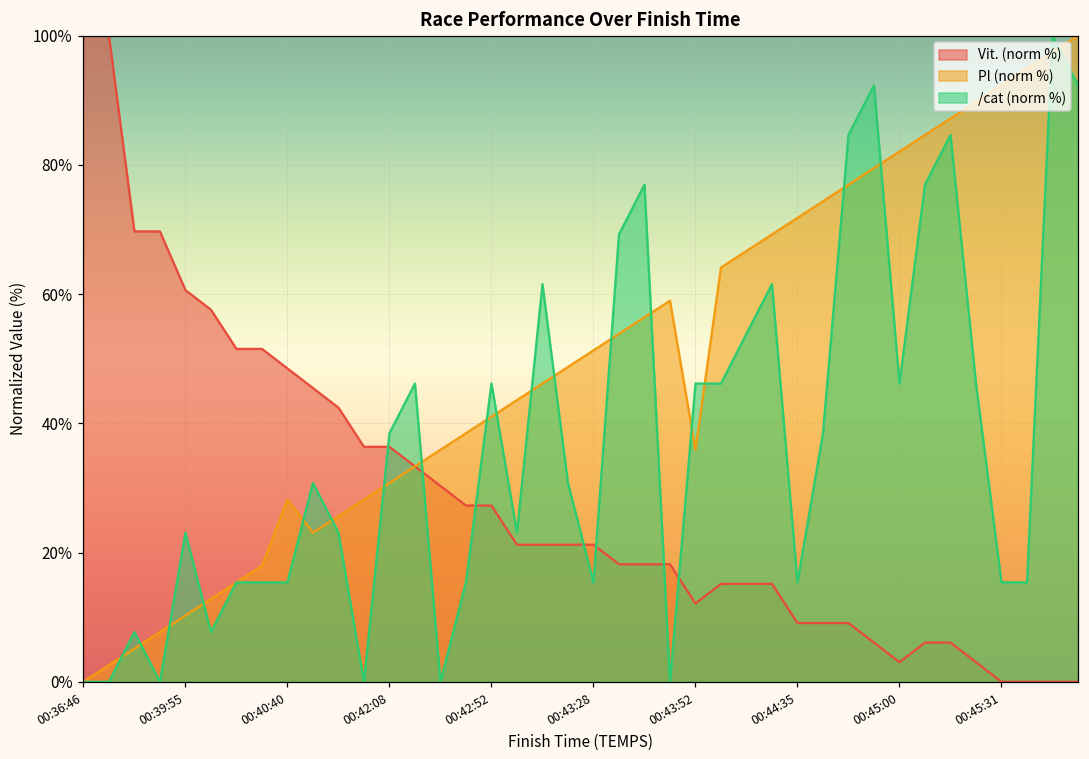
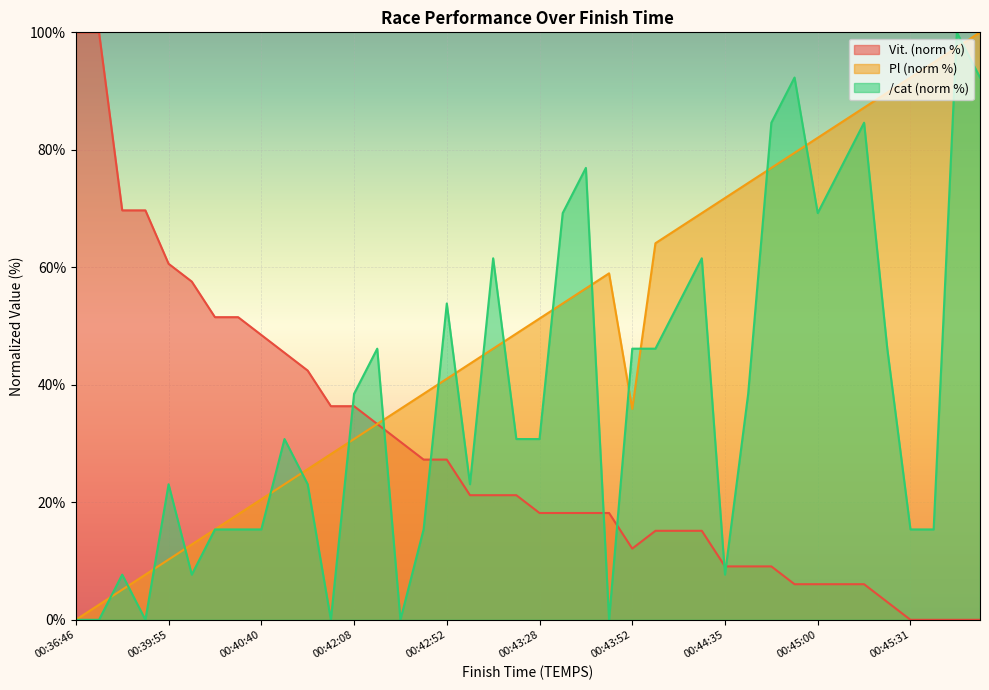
  {
    "Vit. (norm %)": {
      "00:36:46": "100%",
      "00:39:55": "61%",
      "00:40:40": "48%",
      "00:42:08": "36%",
      "00:42:52": "27%",
-     "00:43:28": "21%",
+     "00:43:28": "18%",
      "00:43:52": "12%",
      "00:44:35": "9%",
-     "00:45:00": "3%",
+     "00:45:00": "6%",
      "00:45:31": "0%"
    },
    "Pl (norm %)": {
      "00:39:55": "10%",
-     "00:40:40": "28%",
+     "00:40:40": "21%",
      "00:42:08": "31%",
      "00:42:52": "41%",
      "00:43:28": "51%",
      "00:43:52": "36%",
      "00:44:35": "72%",
      "00:45:00": "82%"
    },
    "/cat (norm %)": {
      "00:39:55": "23%",
      "00:40:40": "15%",
      "00:42:08": "38%",
-     "00:42:52": "46%",
-     "00:43:28": "15%",
+     "00:42:52": "54%",
+     "00:43:28": "31%",
      "00:43:52": "46%",
-     "00:44:35": "15%",
-     "00:45:00": "46%",
+     "00:44:35": "8%",
+     "00:45:00": "69%",
      "00:45:31": "15%"
    }
  }
